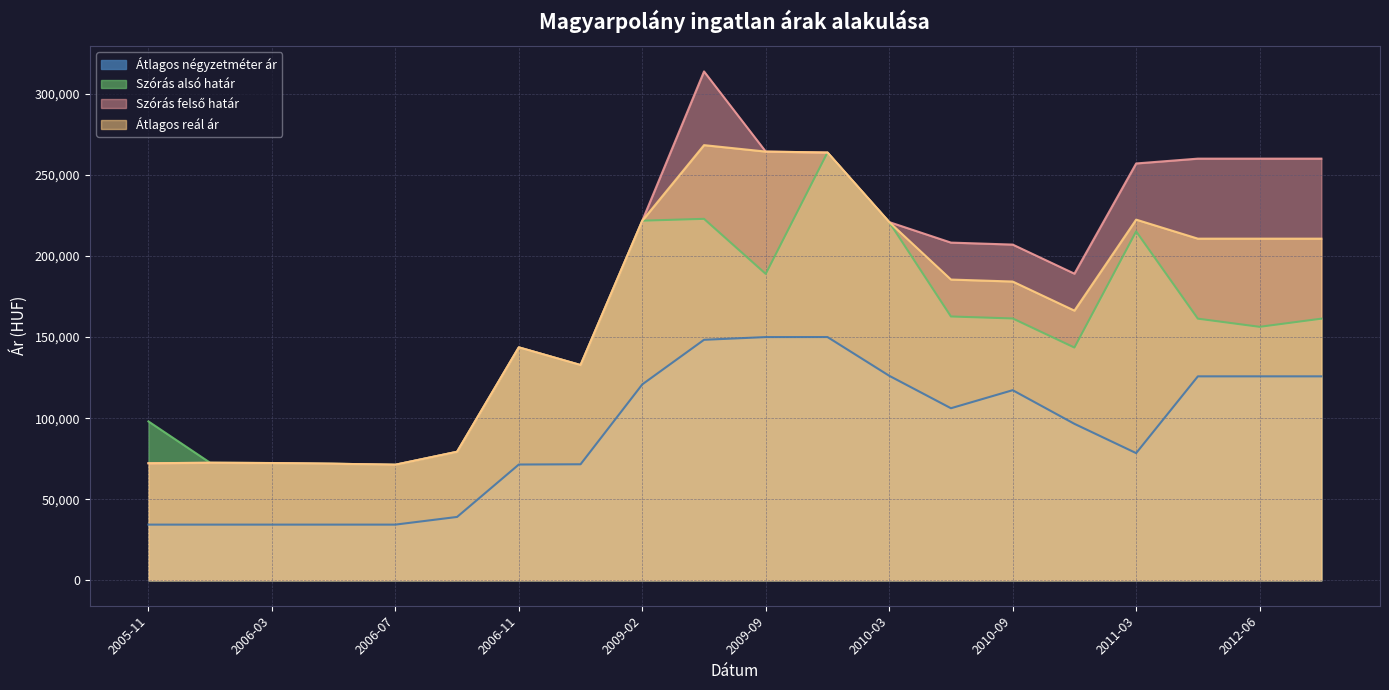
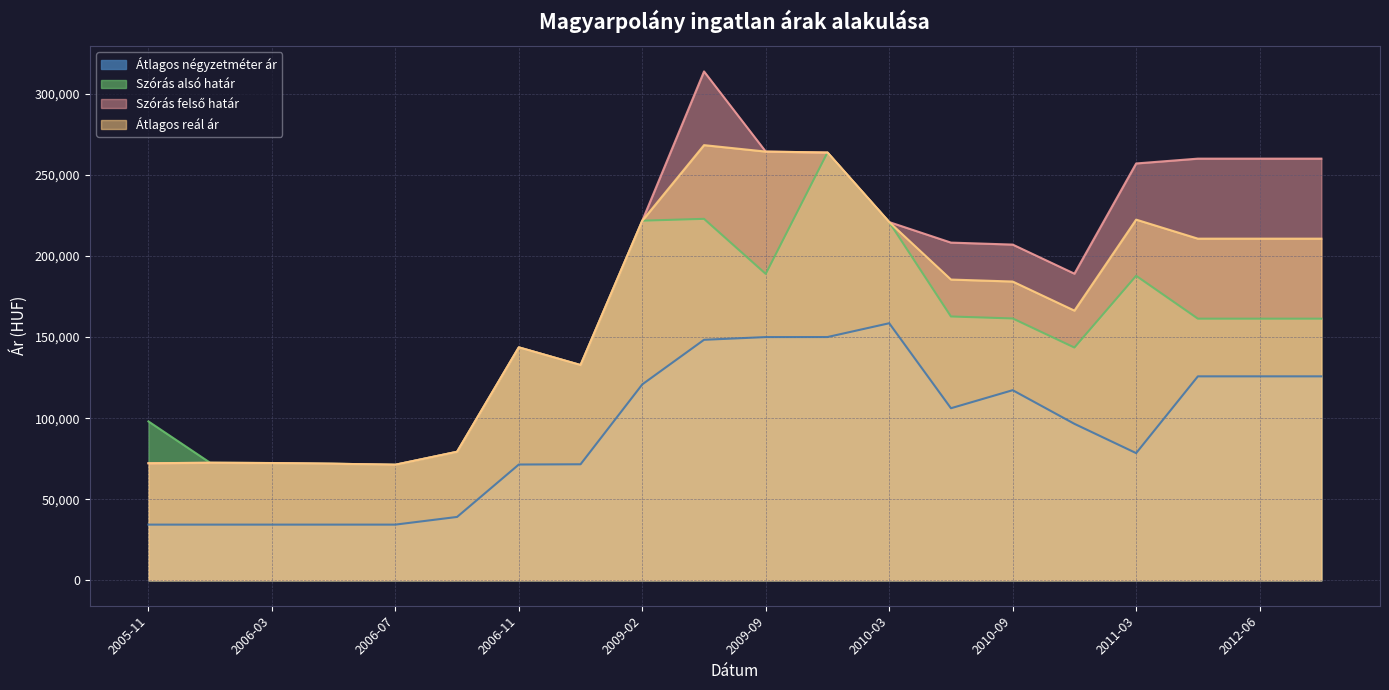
  {
    "Átlagos négyzetméter ár": {
      "2005-11": "34,000",
      "2006-03": "34,000",
      "2006-07": "34,000",
      "2006-11": "71,000",
      "2009-02": "121,000",
      "2009-09": "150,000",
-     "2010-03": "126,000",
+     "2010-03": "159,000",
      "2010-09": "117,000",
      "2011-03": "78,000",
      "2012-06": "126,000"
    },
    "Szórás alsó határ": {
      "2005-11": "98,000",
      "2009-09": "189,000",
      "2010-09": "161,000",
-     "2011-03": "215,000",
-     "2012-06": "156,000"
+     "2011-03": "188,000",
+     "2012-06": "161,000"
    }
  }
